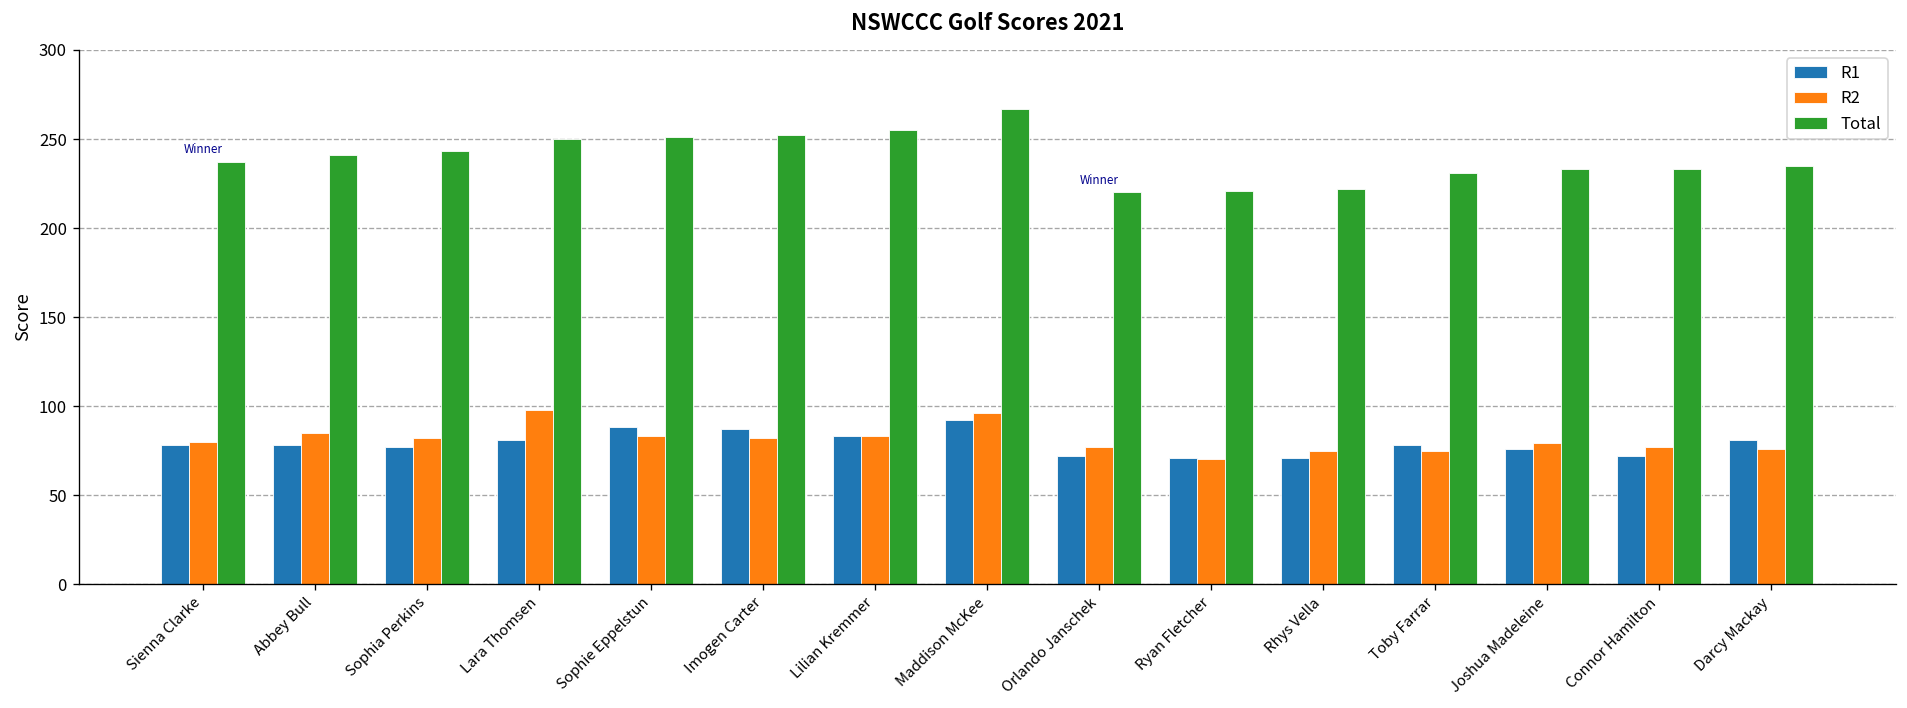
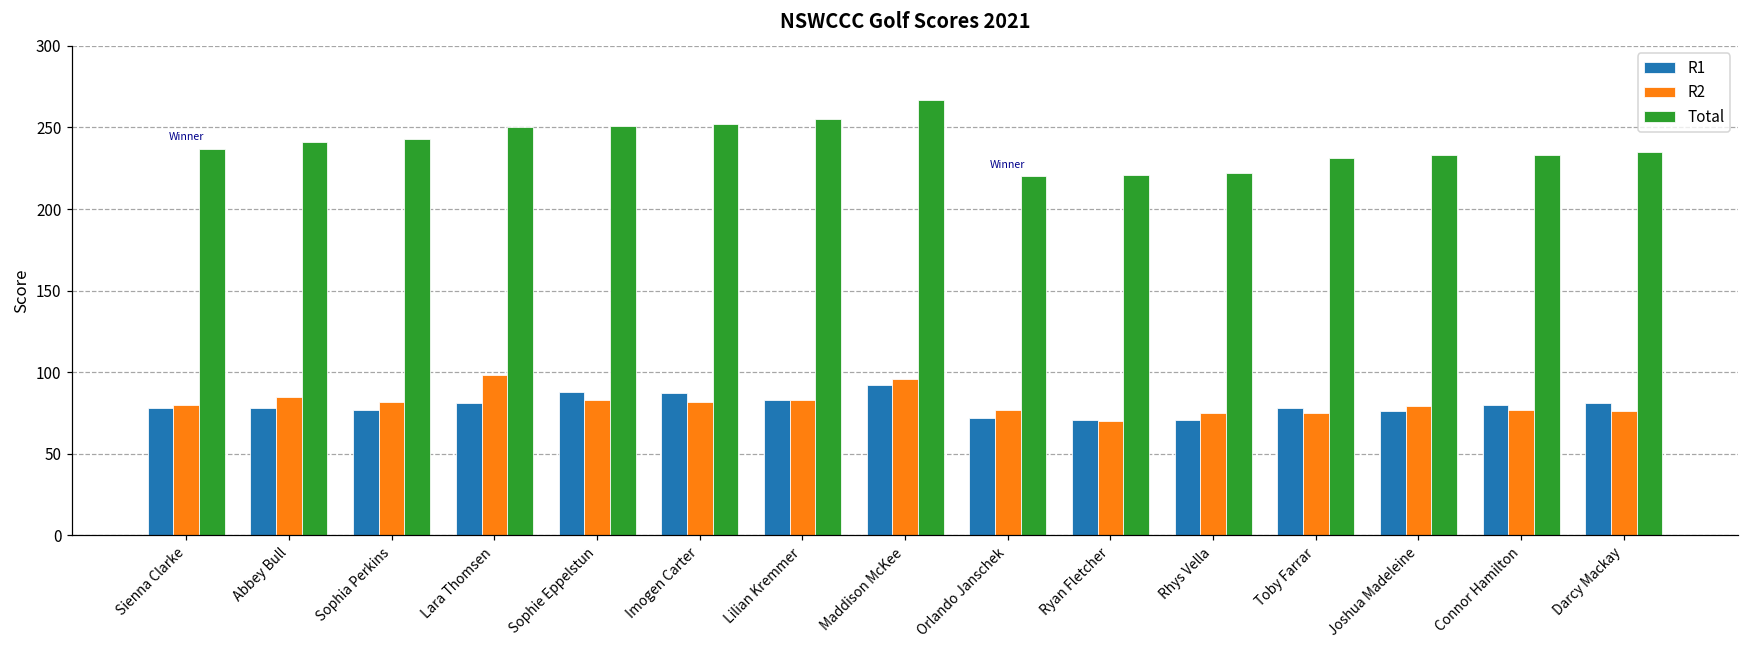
  {
    "R1": {
      "Sienna Clarke": 78,
      "Abbey Bull": 78,
      "Sophia Perkins": 77,
      "Lara Thomsen": 81,
      "Sophie Eppelstun": 88,
      "Imogen Carter": 87,
      "Lilian Kremmer": 83,
      "Maddison McKee": 92,
      "Orlando Janschek": 72,
      "Ryan Fletcher": 71,
      "Rhys Vella": 71,
      "Toby Farrar": 78,
      "Joshua Madeleine": 76,
-     "Connor Hamilton": 72,
+     "Connor Hamilton": 80,
      "Darcy Mackay": 81
    },
    "R2": {
      "Sienna Clarke": 80,
      "Abbey Bull": 85,
      "Sophia Perkins": 82,
      "Lara Thomsen": 98,
      "Sophie Eppelstun": 83,
      "Imogen Carter": 82,
      "Lilian Kremmer": 83,
      "Maddison McKee": 96,
      "Orlando Janschek": 77,
      "Ryan Fletcher": 70,
      "Rhys Vella": 75,
      "Toby Farrar": 75,
      "Joshua Madeleine": 79,
      "Connor Hamilton": 77,
      "Darcy Mackay": 76
    },
    "Total": {
      "Sienna Clarke": 237,
      "Abbey Bull": 241,
      "Sophia Perkins": 243,
      "Lara Thomsen": 250,
      "Sophie Eppelstun": 251,
      "Imogen Carter": 252,
      "Lilian Kremmer": 255,
      "Maddison McKee": 267,
      "Orlando Janschek": 220,
      "Ryan Fletcher": 221,
      "Rhys Vella": 222,
      "Toby Farrar": 231,
      "Joshua Madeleine": 233,
      "Connor Hamilton": 233,
      "Darcy Mackay": 235
    }
  }
